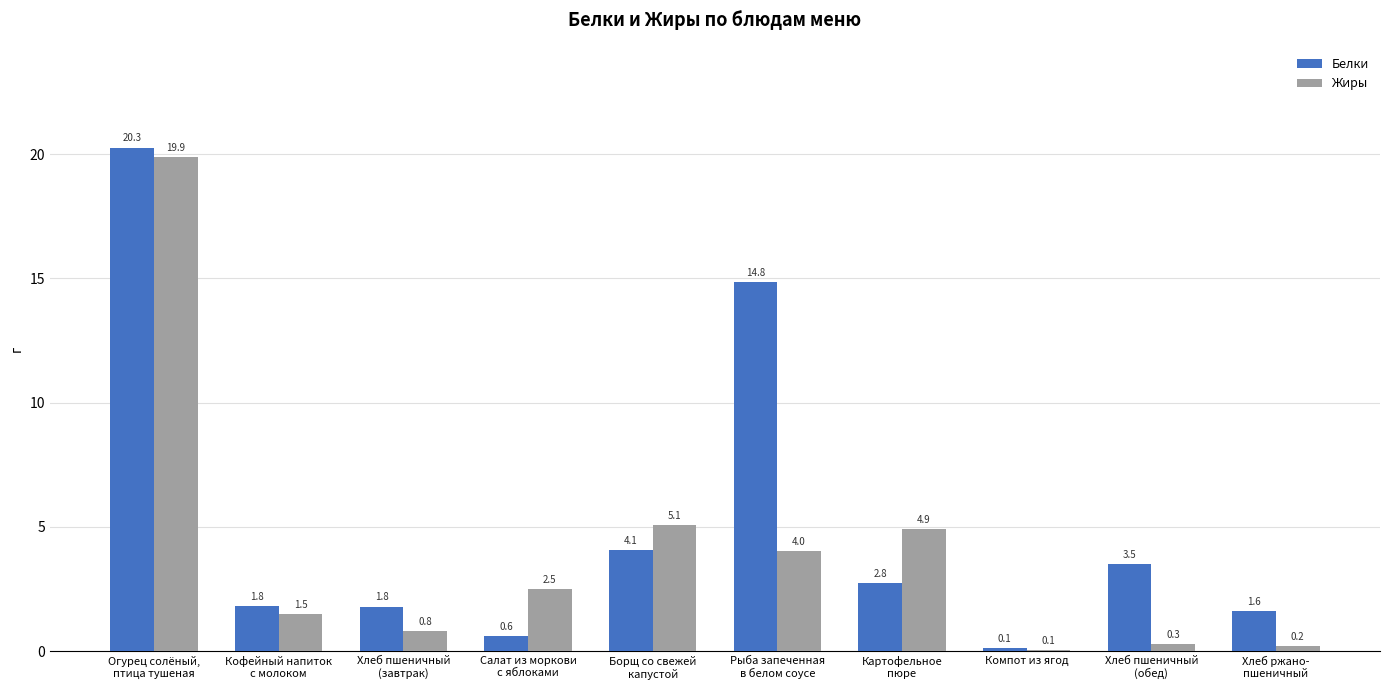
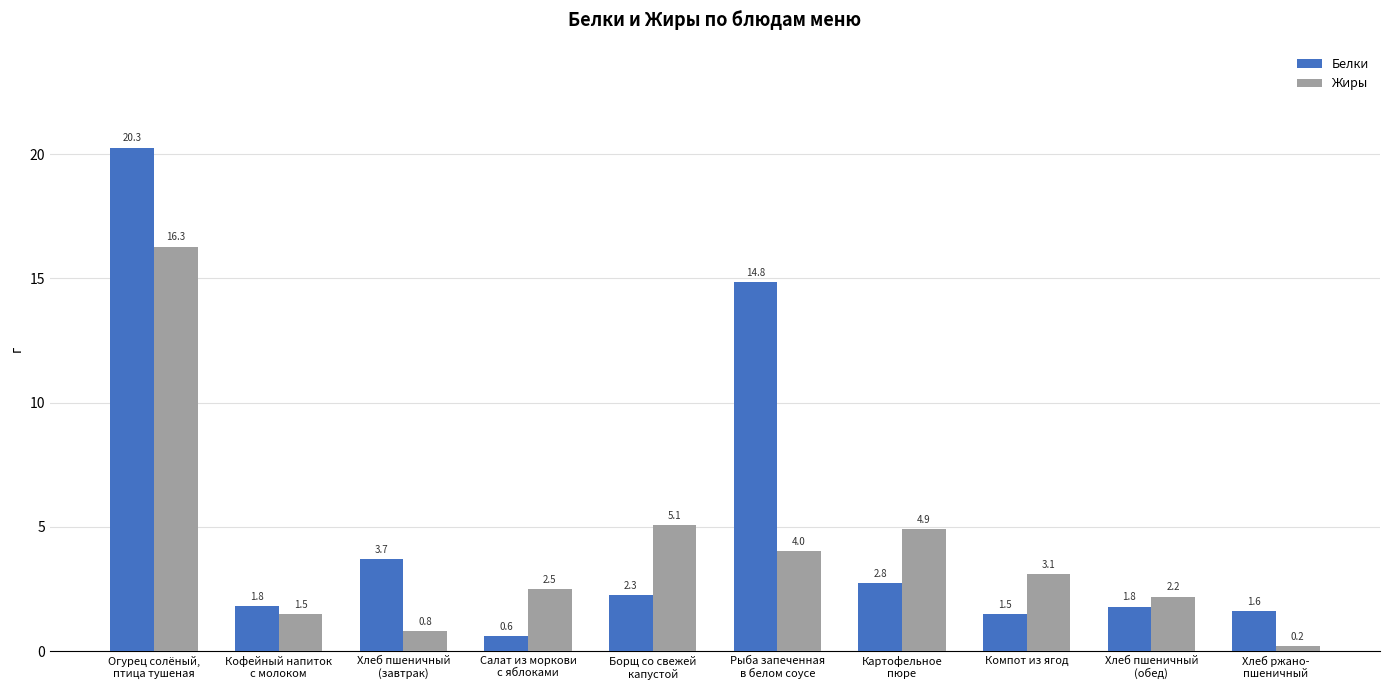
  {
    "Белки": {
      "Огурец солёный, птица тушеная": 20.3,
      "Кофейный напиток с молоком": 1.8,
-     "Хлеб пшеничный (завтрак)": 1.8,
+     "Хлеб пшеничный (завтрак)": 3.7,
      "Салат из моркови с яблоками": 0.6,
-     "Борщ со свежей капустой": 4.1,
+     "Борщ со свежей капустой": 2.3,
      "Рыба запеченная в белом соусе": 14.8,
      "Картофельное пюре": 2.8,
-     "Компот из ягод": 0.1,
-     "Хлеб пшеничный (обед)": 3.5,
+     "Компот из ягод": 1.5,
+     "Хлеб пшеничный (обед)": 1.8,
      "Хлеб ржано- пшеничный": 1.6
    },
    "Жиры": {
-     "Огурец солёный, птица тушеная": 19.9,
+     "Огурец солёный, птица тушеная": 16.3,
      "Кофейный напиток с молоком": 1.5,
      "Хлеб пшеничный (завтрак)": 0.8,
      "Салат из моркови с яблоками": 2.5,
      "Борщ со свежей капустой": 5.1,
      "Рыба запеченная в белом соусе": 4.0,
      "Картофельное пюре": 4.9,
-     "Компот из ягод": 0.1,
-     "Хлеб пшеничный (обед)": 0.3,
+     "Компот из ягод": 3.1,
+     "Хлеб пшеничный (обед)": 2.2,
      "Хлеб ржано- пшеничный": 0.2
    }
  }
